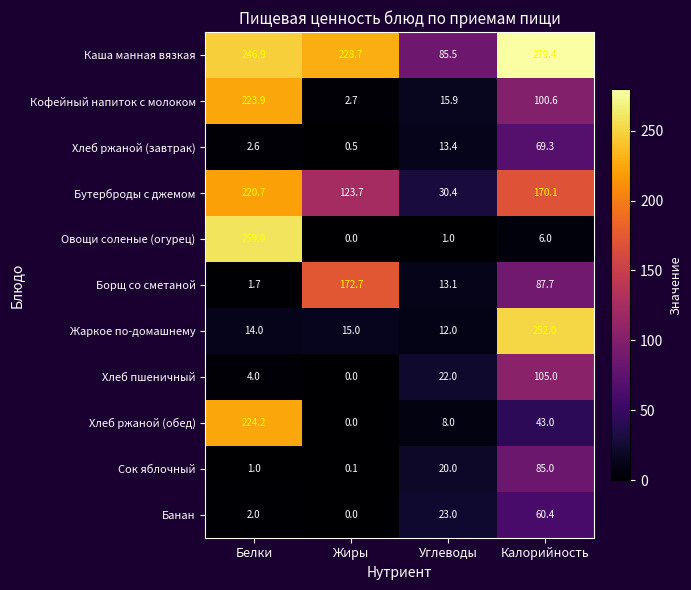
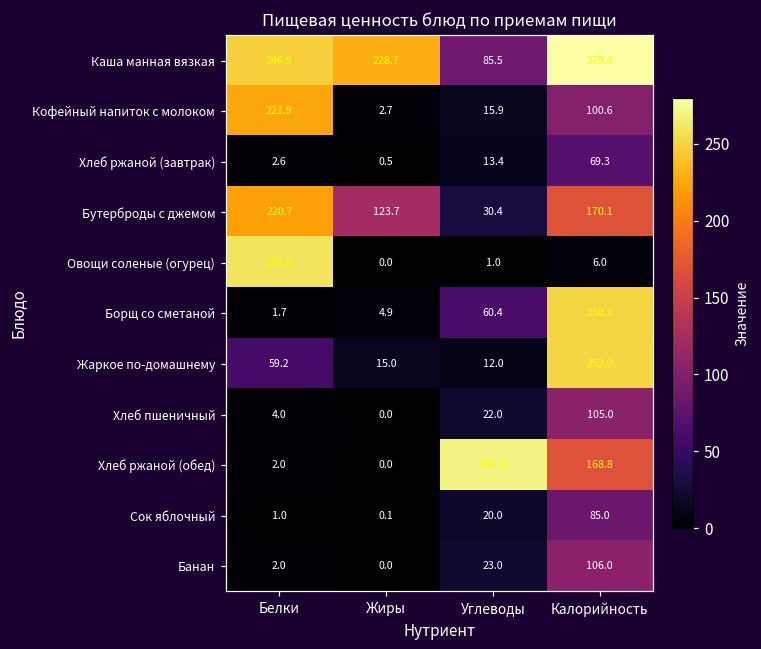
  {
    "Каша манная вязкая": {
      "Белки": 246.9,
      "Жиры": 228.7,
      "Углеводы": 85.5,
      "Калорийность": 279.4
    },
    "Кофейный напиток с молоком": {
      "Белки": 223.9,
      "Жиры": 2.7,
      "Углеводы": 15.9,
      "Калорийность": 100.6
    },
    "Хлеб ржаной (завтрак)": {
      "Белки": 2.6,
      "Жиры": 0.5,
      "Углеводы": 13.4,
      "Калорийность": 69.3
    },
    "Бутерброды с джемом": {
      "Белки": 220.7,
      "Жиры": 123.7,
      "Углеводы": 30.4,
      "Калорийность": 170.1
    },
    "Овощи соленые (огурец)": {
      "Белки": 259.0,
      "Жиры": 0.0,
      "Углеводы": 1.0,
      "Калорийность": 6.0
    },
    "Борщ со сметаной": {
      "Белки": 1.7,
-     "Жиры": 172.7,
-     "Углеводы": 13.1,
-     "Калорийность": 87.7
+     "Жиры": 4.9,
+     "Углеводы": 60.4,
+     "Калорийность": 250.1
    },
    "Жаркое по-домашнему": {
-     "Белки": 14.0,
+     "Белки": 59.2,
      "Жиры": 15.0,
      "Углеводы": 12.0,
      "Калорийность": 252.0
    },
    "Хлеб пшеничный": {
      "Белки": 4.0,
      "Жиры": 0.0,
      "Углеводы": 22.0,
      "Калорийность": 105.0
    },
    "Хлеб ржаной (обед)": {
-     "Белки": 224.2,
+     "Белки": 2.0,
      "Жиры": 0.0,
-     "Углеводы": 8.0,
-     "Калорийность": 43.0
+     "Углеводы": 269.3,
+     "Калорийность": 168.8
    },
    "Сок яблочный": {
      "Белки": 1.0,
      "Жиры": 0.1,
      "Углеводы": 20.0,
      "Калорийность": 85.0
    },
    "Банан": {
      "Белки": 2.0,
      "Жиры": 0.0,
      "Углеводы": 23.0,
-     "Калорийность": 60.4
+     "Калорийность": 106.0
    }
  }
